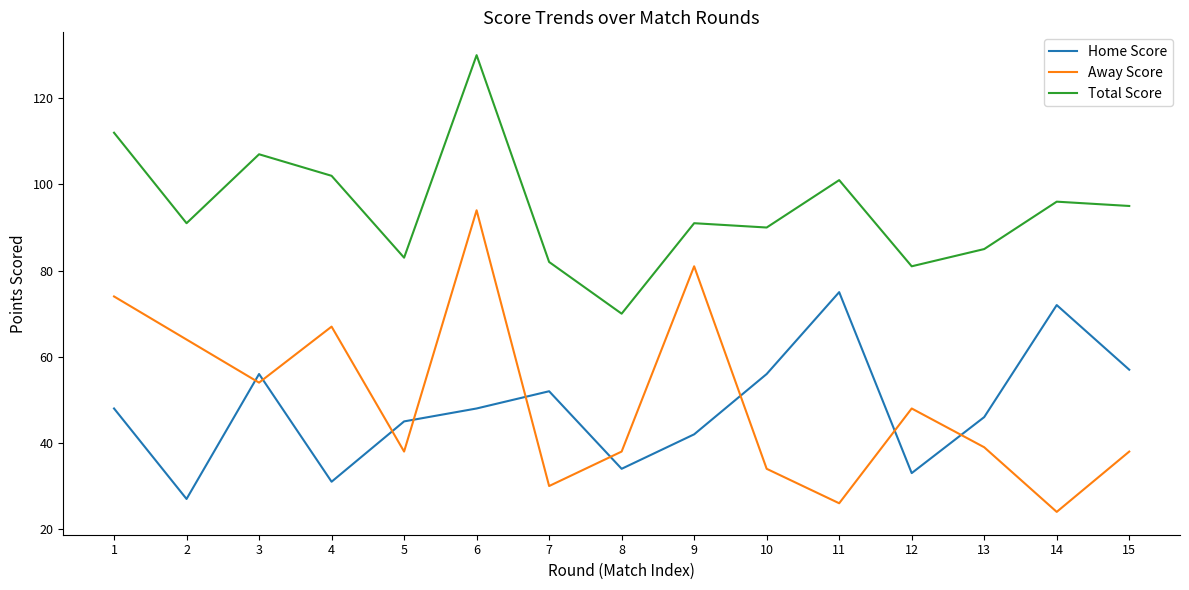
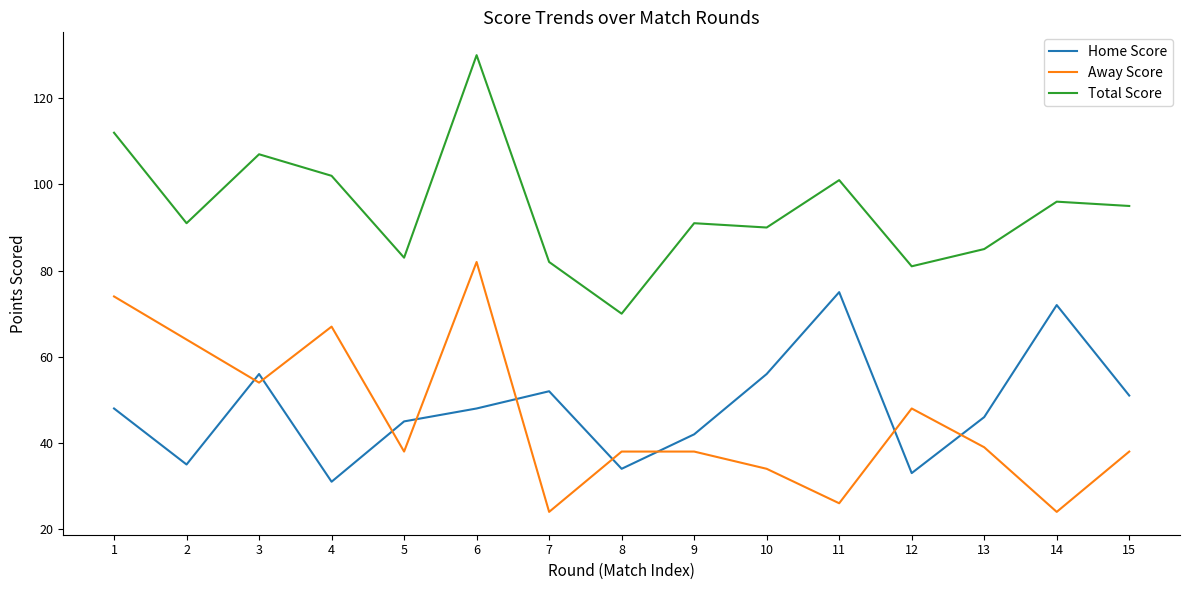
  {
    "Home Score": {
      "1": 48,
-     "2": 27,
+     "2": 35,
      "3": 56,
      "4": 31,
      "5": 45,
      "6": 48,
      "7": 52,
      "8": 34,
      "9": 42,
      "10": 56,
      "11": 75,
      "12": 33,
      "13": 46,
      "14": 72,
-     "15": 57
+     "15": 51
    },
    "Away Score": {
      "1": 74,
      "2": 64,
      "3": 54,
      "4": 67,
      "5": 38,
-     "6": 94,
-     "7": 30,
+     "6": 82,
+     "7": 24,
      "8": 38,
-     "9": 81,
+     "9": 38,
      "10": 34,
      "11": 26,
      "12": 48,
      "13": 39,
      "14": 24,
      "15": 38
    },
    "Total Score": {
      "1": 112,
      "2": 91,
      "3": 107,
      "4": 102,
      "5": 83,
      "6": 130,
      "7": 82,
      "8": 70,
      "9": 91,
      "10": 90,
      "11": 101,
      "12": 81,
      "13": 85,
      "14": 96,
      "15": 95
    }
  }
